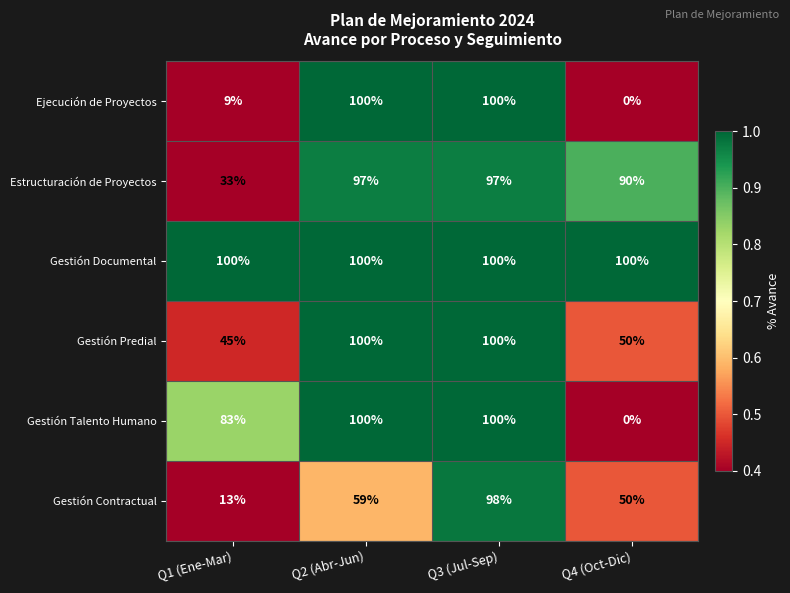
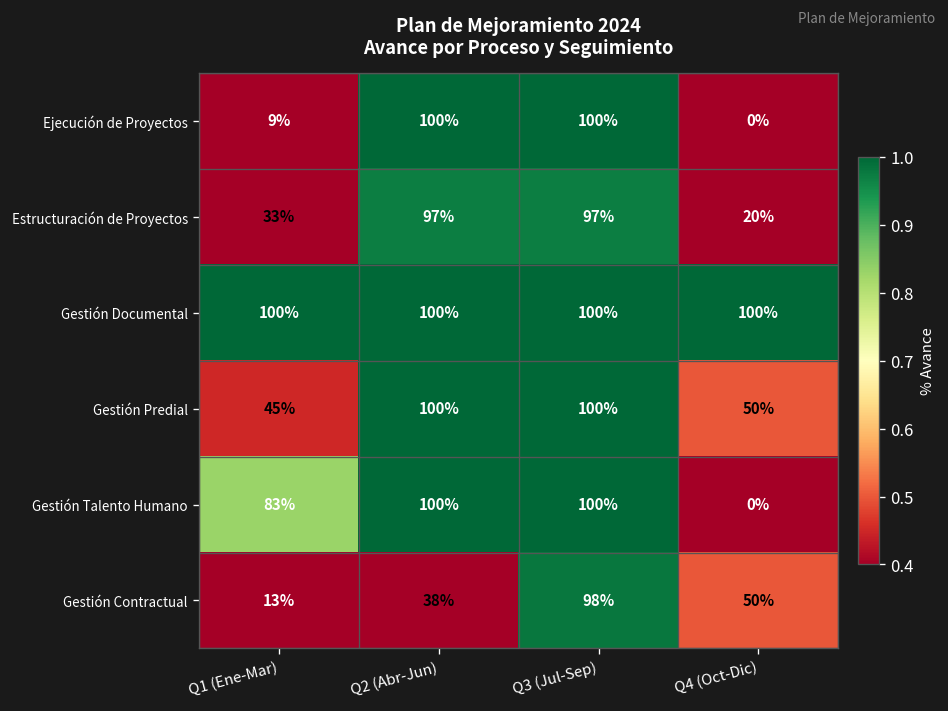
  {
    "Ejecución de Proyectos": {
      "Q1 (Ene-Mar)": "9%",
      "Q2 (Abr-Jun)": "100%",
      "Q3 (Jul-Sep)": "100%",
      "Q4 (Oct-Dic)": "0%"
    },
    "Estructuración de Proyectos": {
      "Q1 (Ene-Mar)": "33%",
      "Q2 (Abr-Jun)": "97%",
      "Q3 (Jul-Sep)": "97%",
-     "Q4 (Oct-Dic)": "90%"
+     "Q4 (Oct-Dic)": "20%"
    },
    "Gestión Documental": {
      "Q1 (Ene-Mar)": "100%",
      "Q2 (Abr-Jun)": "100%",
      "Q3 (Jul-Sep)": "100%",
      "Q4 (Oct-Dic)": "100%"
    },
    "Gestión Predial": {
      "Q1 (Ene-Mar)": "45%",
      "Q2 (Abr-Jun)": "100%",
      "Q3 (Jul-Sep)": "100%",
      "Q4 (Oct-Dic)": "50%"
    },
    "Gestión Talento Humano": {
      "Q1 (Ene-Mar)": "83%",
      "Q2 (Abr-Jun)": "100%",
      "Q3 (Jul-Sep)": "100%",
      "Q4 (Oct-Dic)": "0%"
    },
    "Gestión Contractual": {
      "Q1 (Ene-Mar)": "13%",
-     "Q2 (Abr-Jun)": "59%",
+     "Q2 (Abr-Jun)": "38%",
      "Q3 (Jul-Sep)": "98%",
      "Q4 (Oct-Dic)": "50%"
    }
  }
